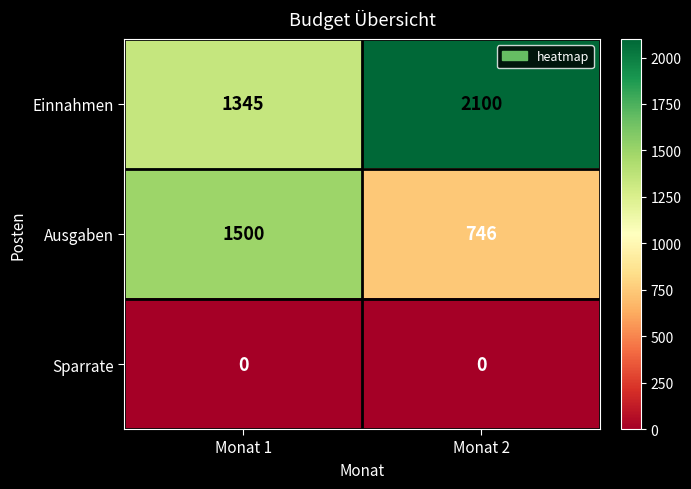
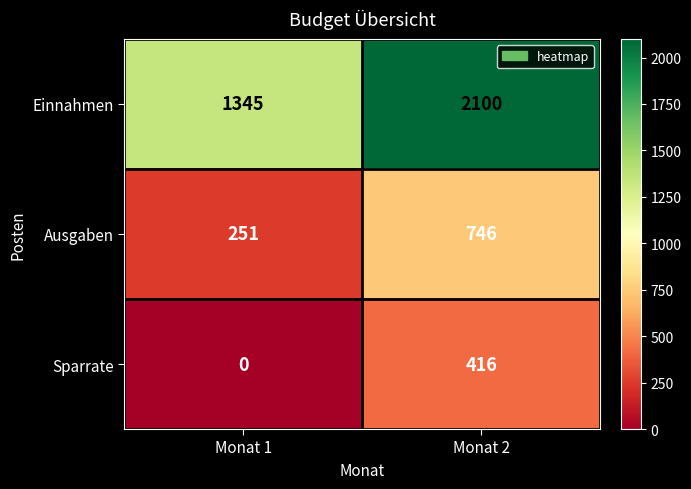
  {
    "Einnahmen": {
      "Monat 1": 1345,
      "Monat 2": 2100
    },
    "Ausgaben": {
-     "Monat 1": 1500,
+     "Monat 1": 251,
      "Monat 2": 746
    },
    "Sparrate": {
      "Monat 1": 0,
-     "Monat 2": 0
+     "Monat 2": 416
    }
  }
